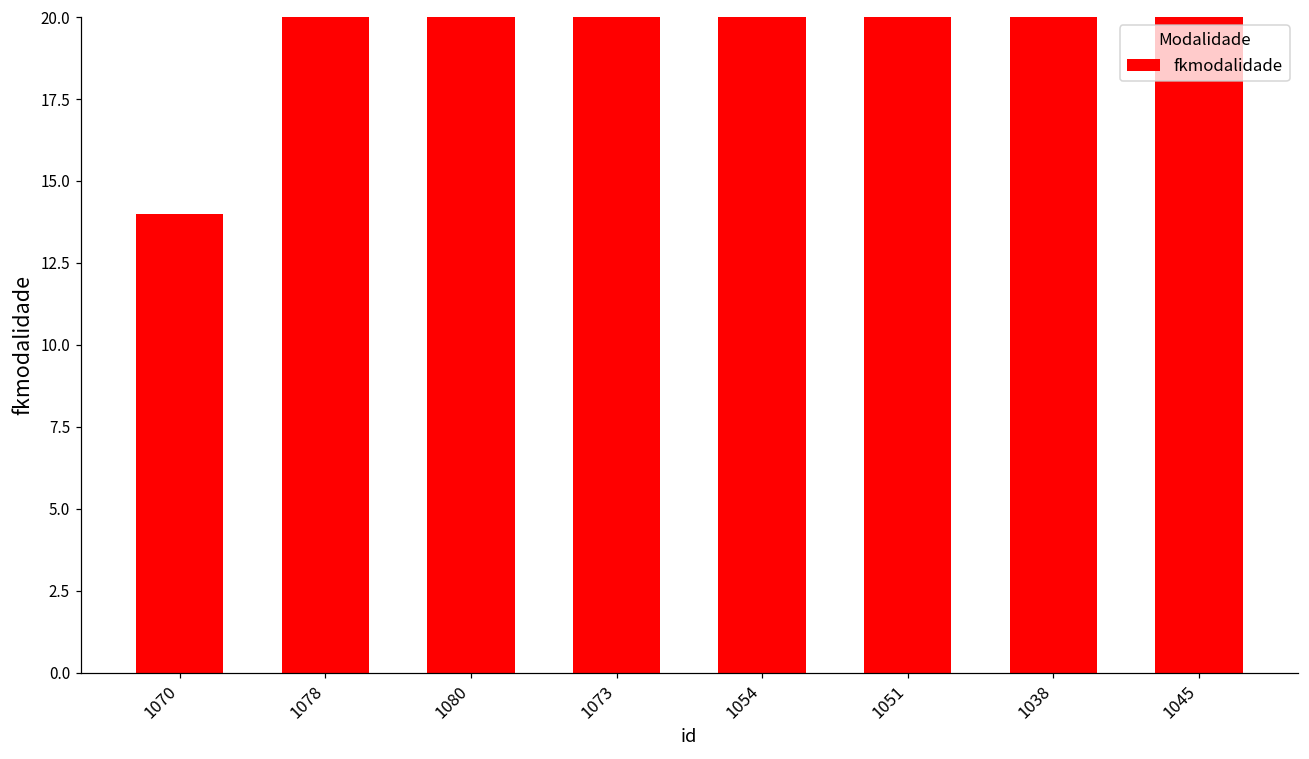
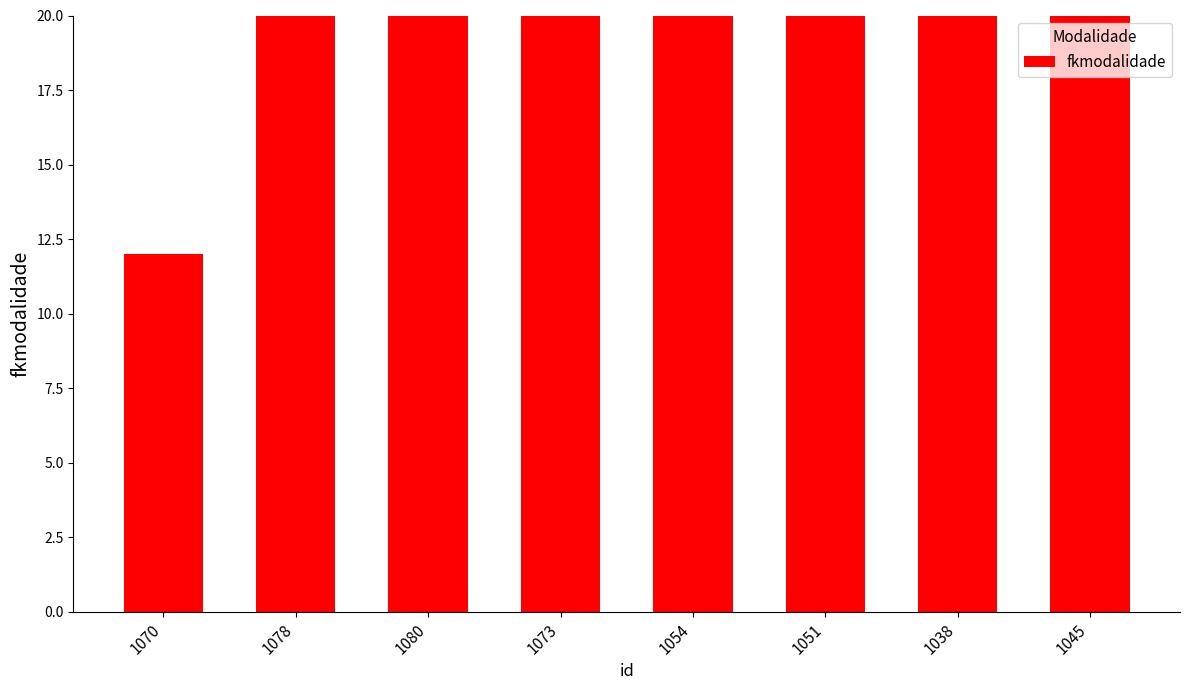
  {
-   "1070": 14
+   "1070": 12
  }
